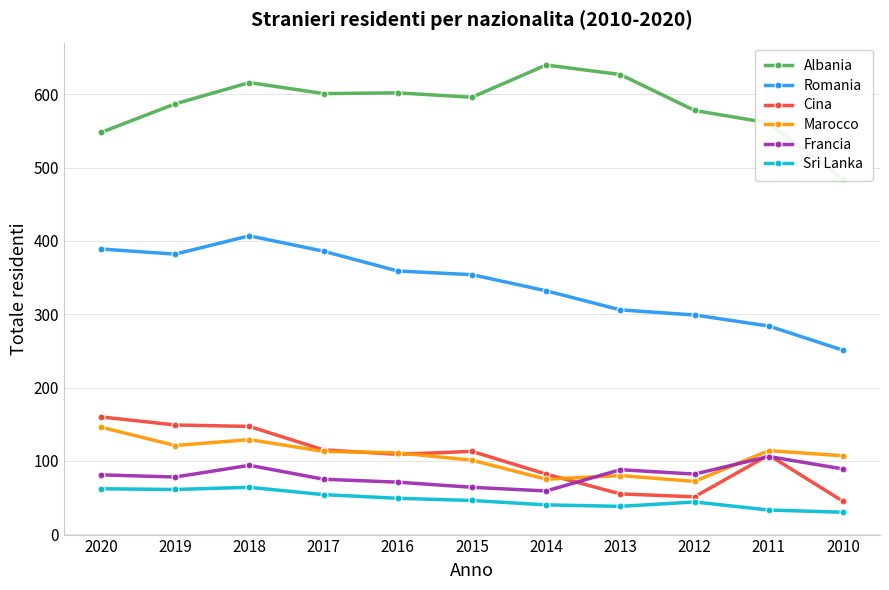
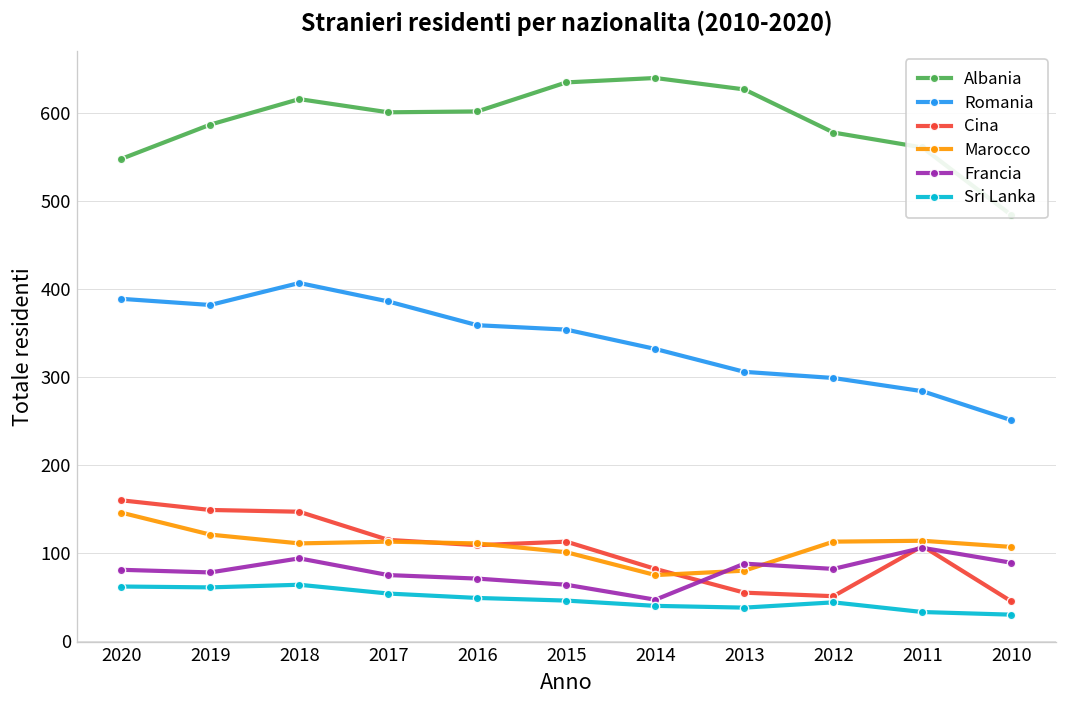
  {
    "Albania": {
      "2020": 550,
      "2019": 590,
      "2018": 620,
      "2017": 600,
      "2016": 600,
-     "2015": 600,
+     "2015": 640,
      "2014": 640,
      "2013": 630,
      "2012": 580
    },
    "Cina": {
      "2020": 160,
      "2019": 150,
      "2018": 150,
      "2015": 110,
      "2014": 80,
      "2013": 60,
      "2012": 50,
      "2010": 50
    },
    "Marocco": {
      "2020": 150,
      "2019": 120,
-     "2018": 130,
+     "2018": 110,
      "2015": 100,
      "2014": 80,
      "2013": 80,
-     "2012": 70,
+     "2012": 110,
      "2011": 110,
      "2010": 110
    },
    "Francia": {
      "2020": 80,
      "2019": 80,
      "2018": 90,
      "2017": 80,
      "2016": 70,
      "2015": 60,
-     "2014": 60,
+     "2014": 50,
      "2013": 90,
      "2012": 80,
      "2010": 90
    }
  }
